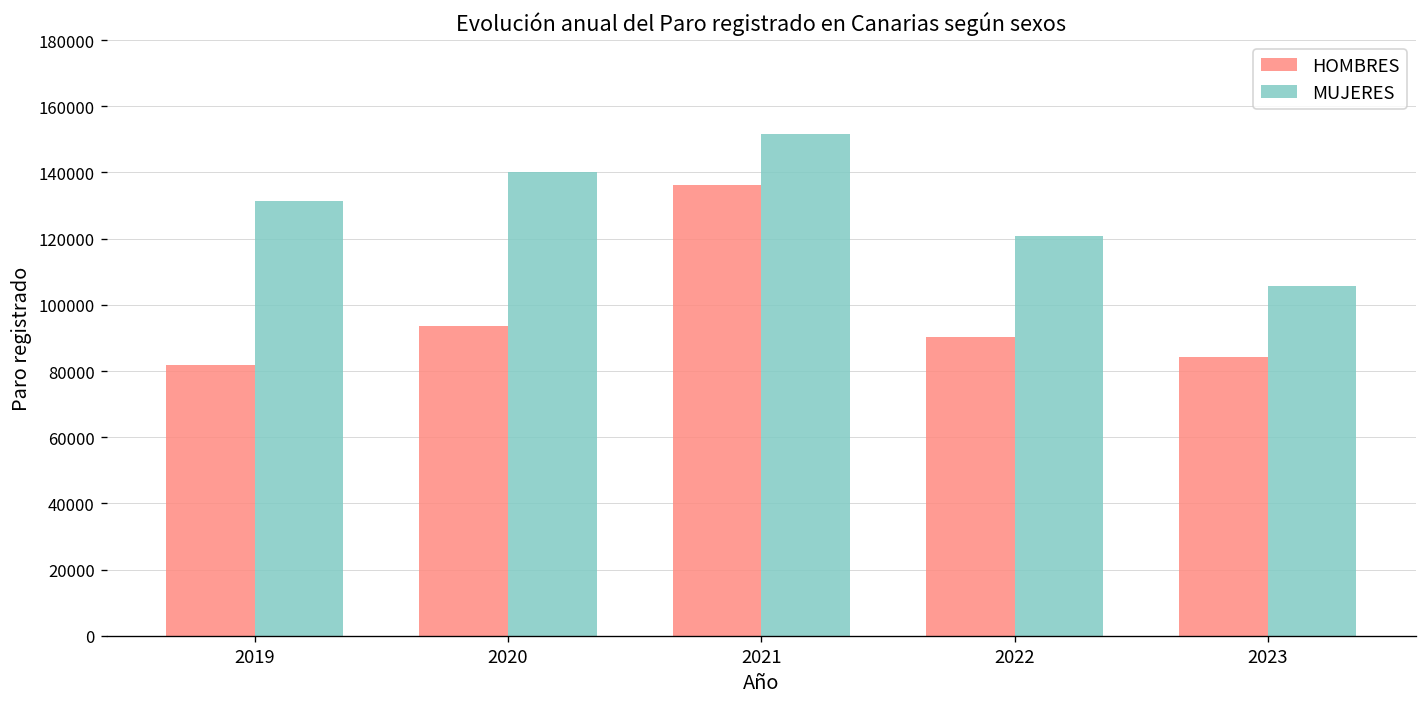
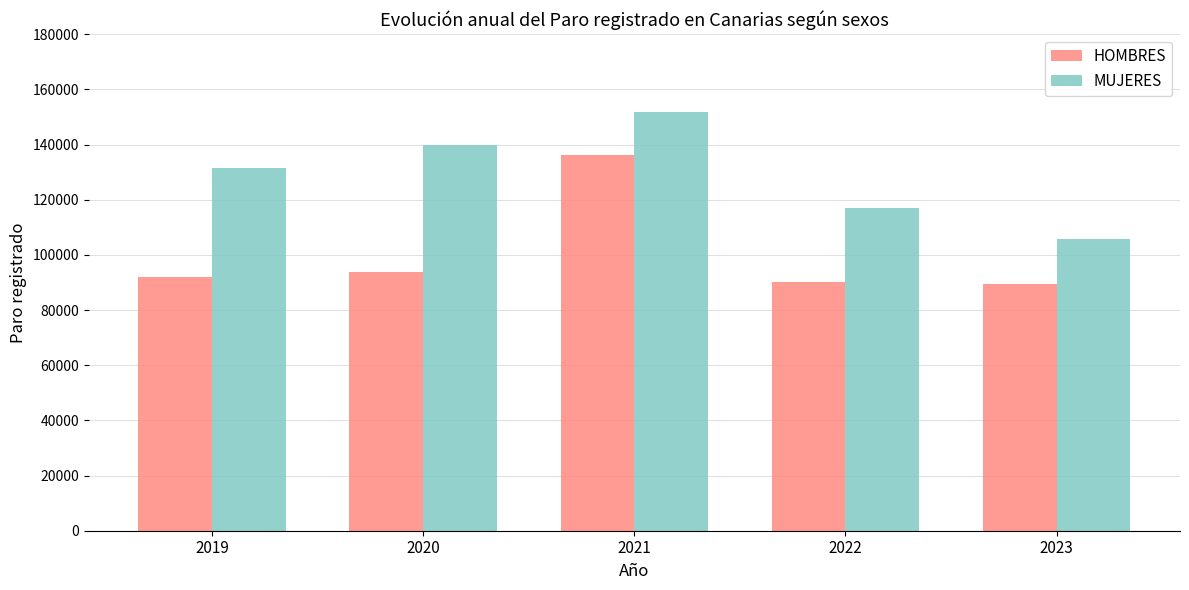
  {
    "HOMBRES": {
-     "2019": 82000,
+     "2019": 92000,
      "2020": 94000,
      "2021": 136000,
      "2022": 90000,
-     "2023": 84000
+     "2023": 89000
    },
    "MUJERES": {
      "2019": 131000,
      "2020": 140000,
      "2021": 152000,
-     "2022": 121000,
+     "2022": 117000,
      "2023": 106000
    }
  }
